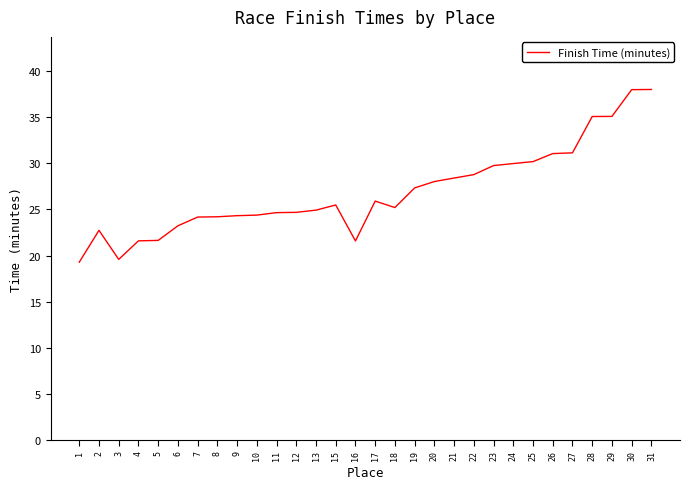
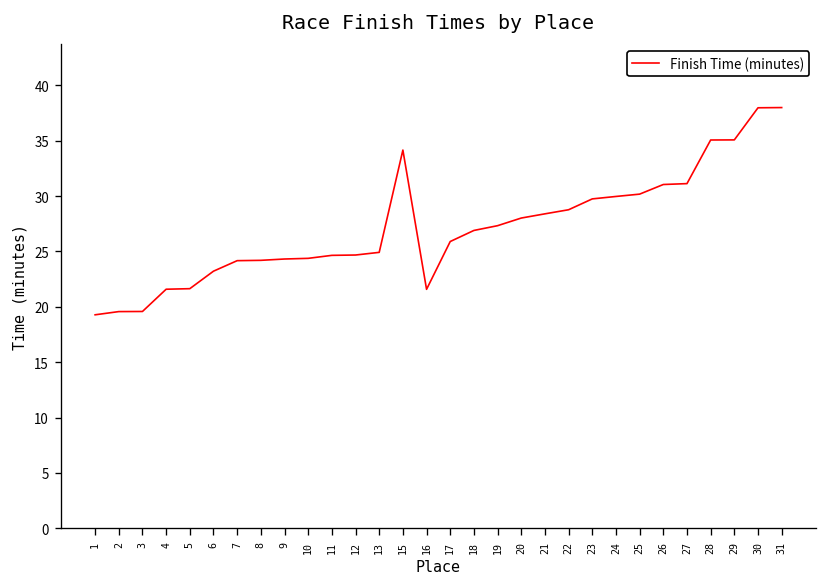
  {
    "1": 19,
-   "2": 23,
+   "2": 20,
    "3": 20,
    "4": 22,
    "5": 22,
    "6": 23,
    "7": 24,
    "8": 24,
    "9": 24,
    "10": 24,
    "11": 25,
    "12": 25,
    "13": 25,
-   "15": 25,
+   "15": 34,
    "16": 22,
    "17": 26,
-   "18": 25,
+   "18": 27,
    "19": 27,
    "20": 28,
    "21": 28,
    "22": 29,
    "23": 30,
    "24": 30,
    "25": 30,
    "26": 31,
    "27": 31,
    "28": 35,
    "29": 35,
    "30": 38,
    "31": 38
  }
